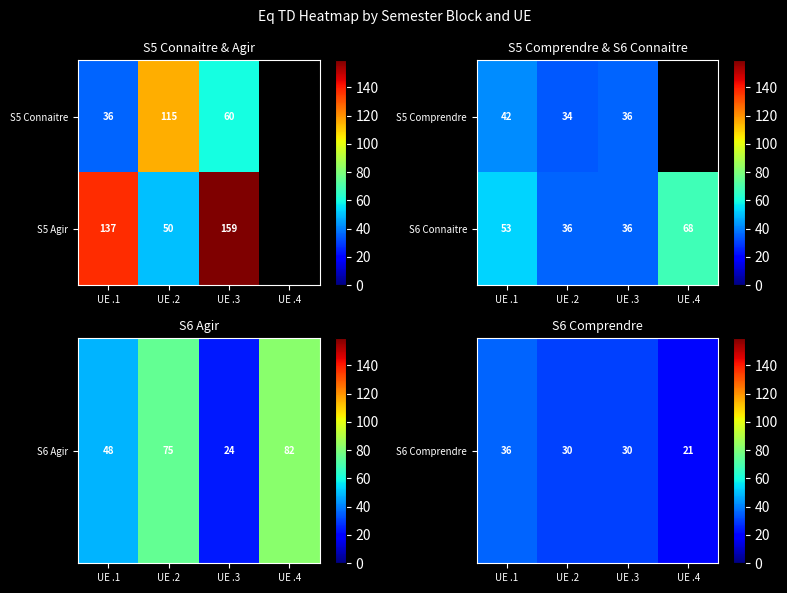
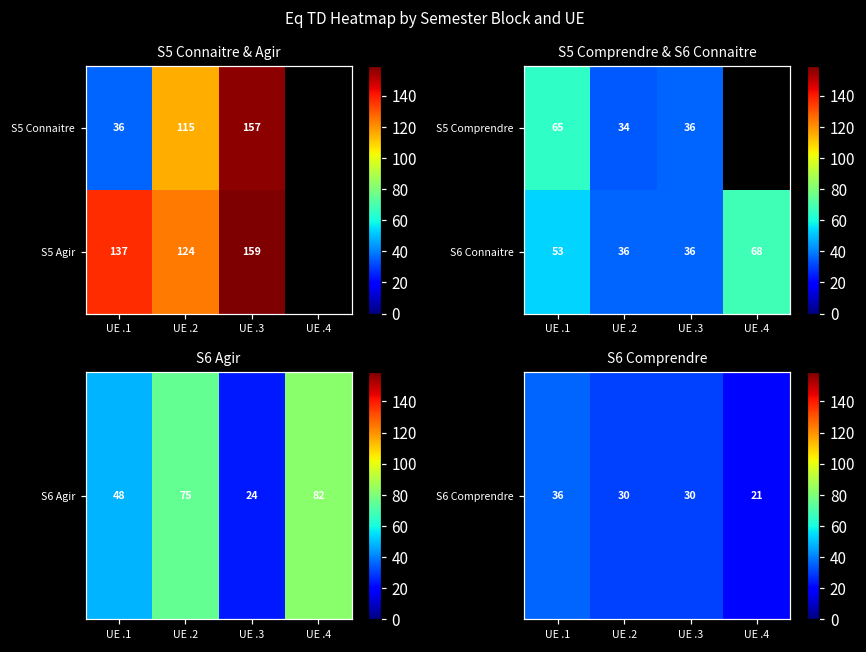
  {
    "S5 Connaitre & Agir": {
      "S5 Connaitre": {
        "UE .1": 36,
        "UE .2": 115,
-       "UE .3": 60
+       "UE .3": 157
      },
      "S5 Agir": {
        "UE .1": 137,
-       "UE .2": 50,
+       "UE .2": 124,
        "UE .3": 159
      }
    },
    "S5 Comprendre & S6 Connaitre": {
      "S5 Comprendre": {
-       "UE .1": 42,
+       "UE .1": 65,
        "UE .2": 34,
        "UE .3": 36
      },
      "S6 Connaitre": {
        "UE .1": 53,
        "UE .2": 36,
        "UE .3": 36,
        "UE .4": 68
      }
    },
    "S6 Agir": {
      "S6 Agir": {
        "UE .1": 48,
        "UE .2": 75,
        "UE .3": 24,
        "UE .4": 82
      }
    },
    "S6 Comprendre": {
      "S6 Comprendre": {
        "UE .1": 36,
        "UE .2": 30,
        "UE .3": 30,
        "UE .4": 21
      }
    }
  }
